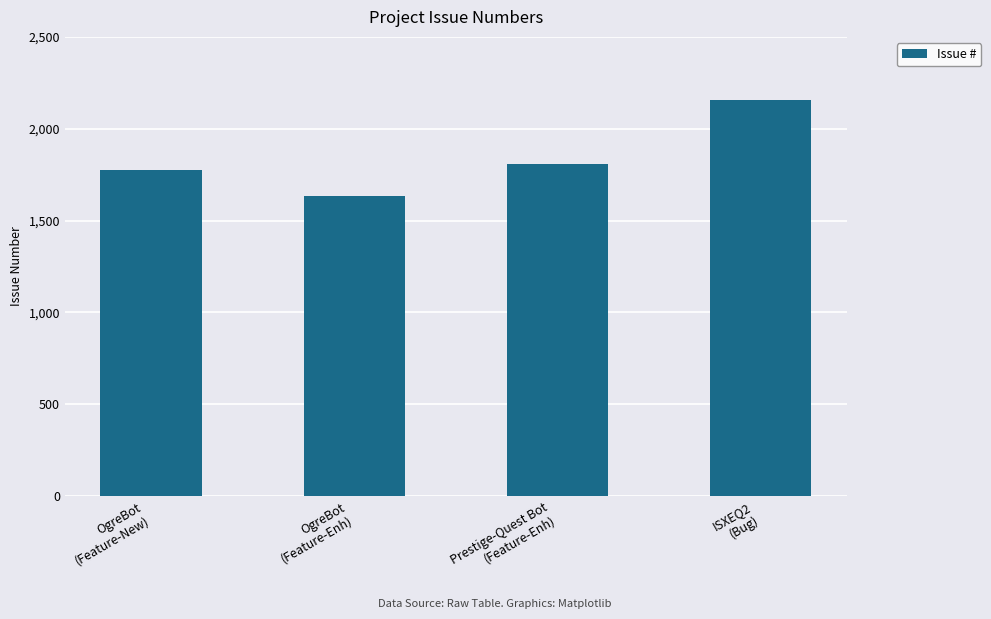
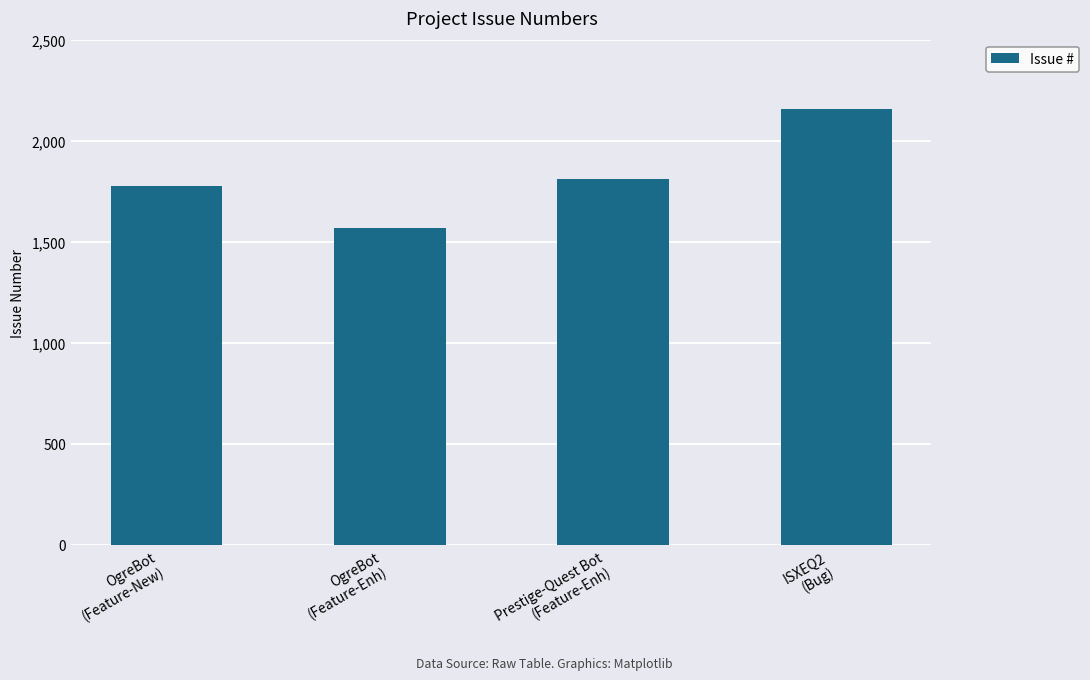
  {
    "OgreBot (Feature-New)": "1,770",
-   "OgreBot (Feature-Enh)": "1,630",
+   "OgreBot (Feature-Enh)": "1,570",
    "Prestige-Quest Bot (Feature-Enh)": "1,810",
    "ISXEQ2 (Bug)": "2,160"
  }
